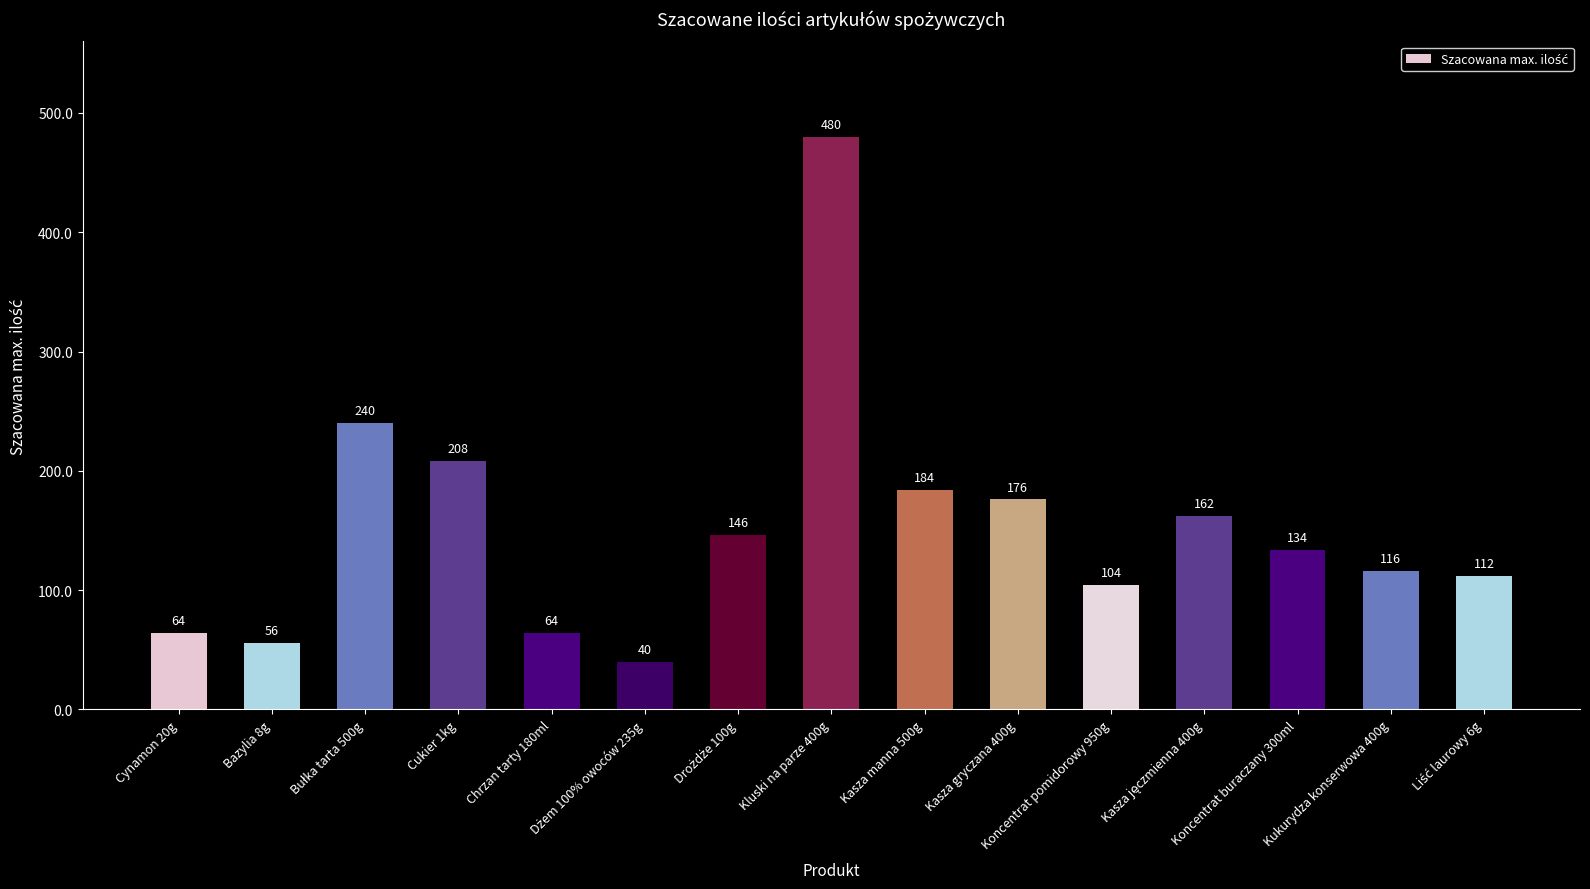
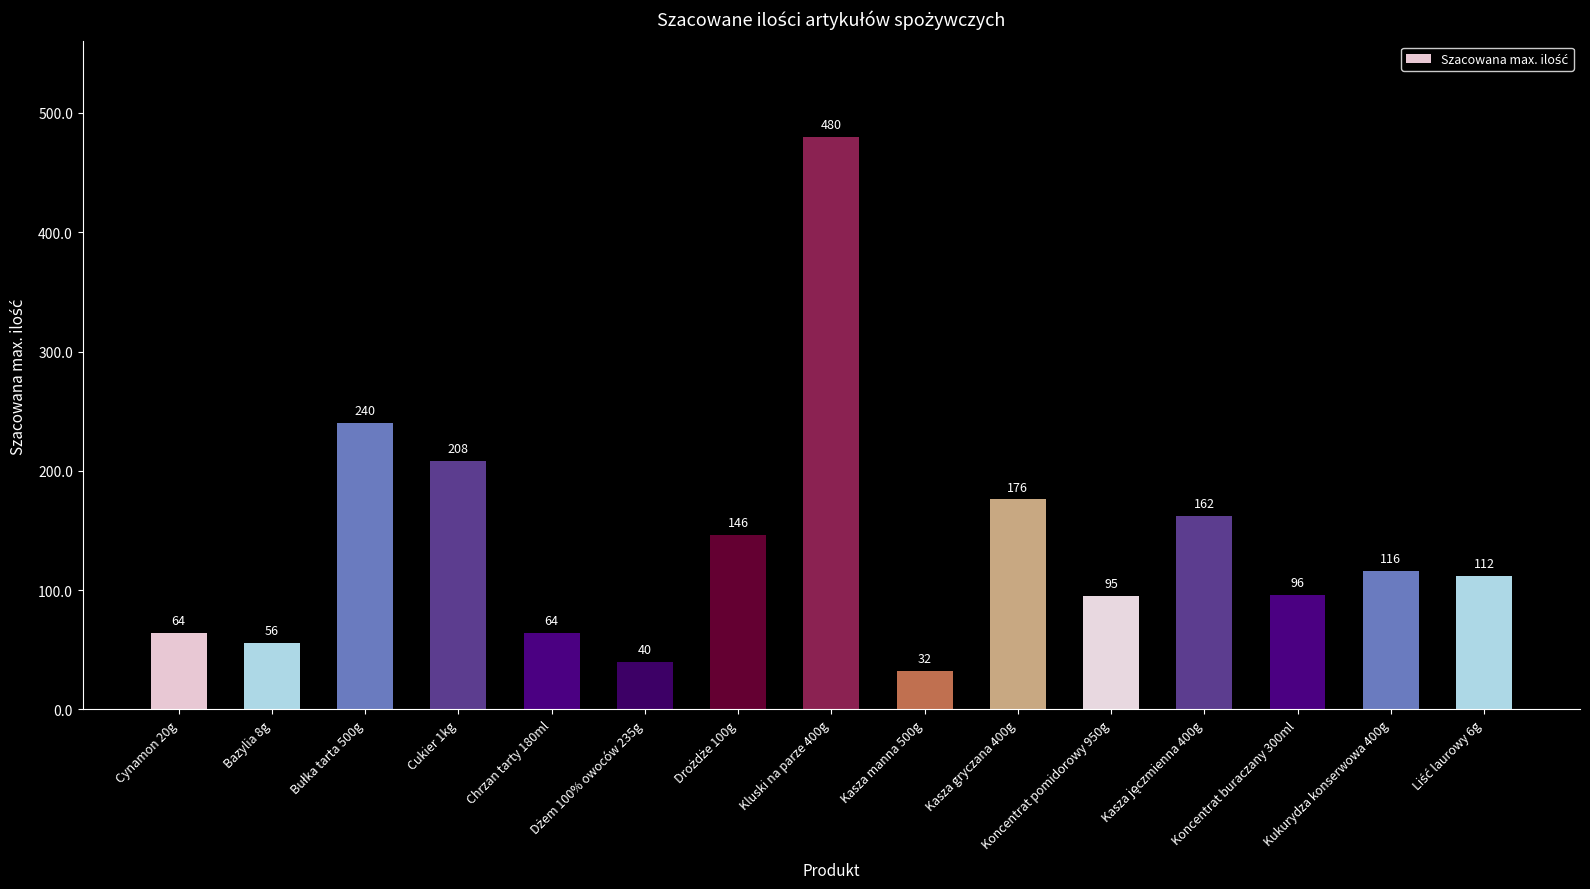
  {
    "Cynamon 20g": 64,
    "Bazylia 8g": 56,
    "Bułka tarta 500g": 240,
    "Cukier 1kg": 208,
    "Chrzan tarty 180ml": 64,
    "Dżem 100% owoców 235g": 40,
    "Drożdże 100g": 146,
    "Kluski na parze 400g": 480,
-   "Kasza manna 500g": 184,
+   "Kasza manna 500g": 32,
    "Kasza gryczana 400g": 176,
-   "Koncentrat pomidorowy 950g": 104,
+   "Koncentrat pomidorowy 950g": 95,
    "Kasza jęczmienna 400g": 162,
-   "Koncentrat buraczany 300ml": 134,
+   "Koncentrat buraczany 300ml": 96,
    "Kukurydza konserwowa 400g": 116,
    "Liść laurowy 6g": 112
  }
